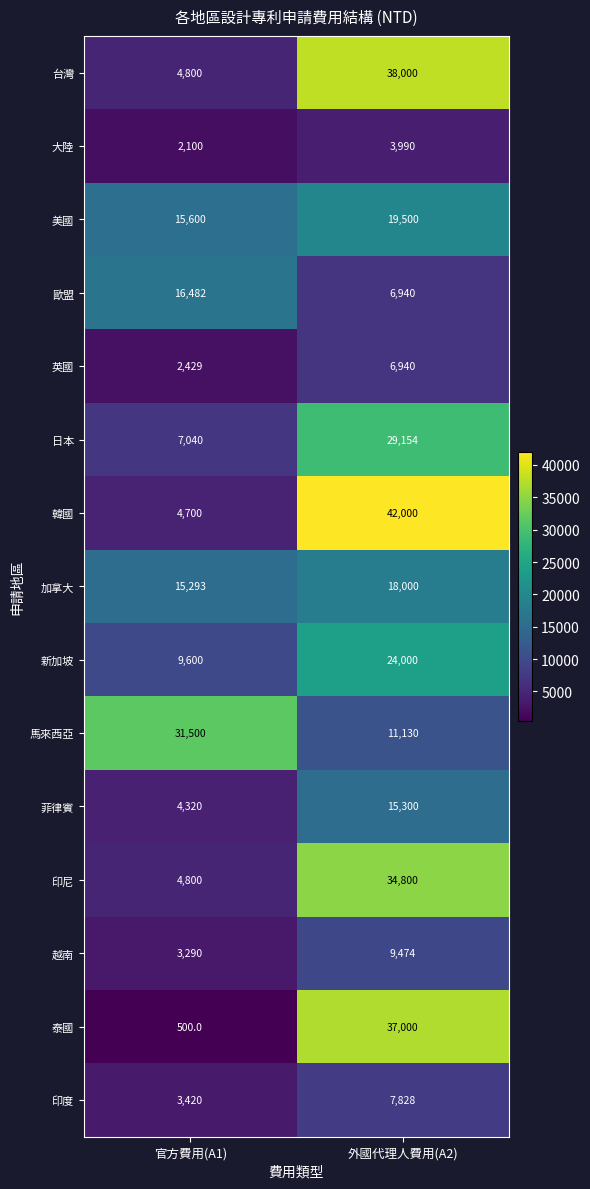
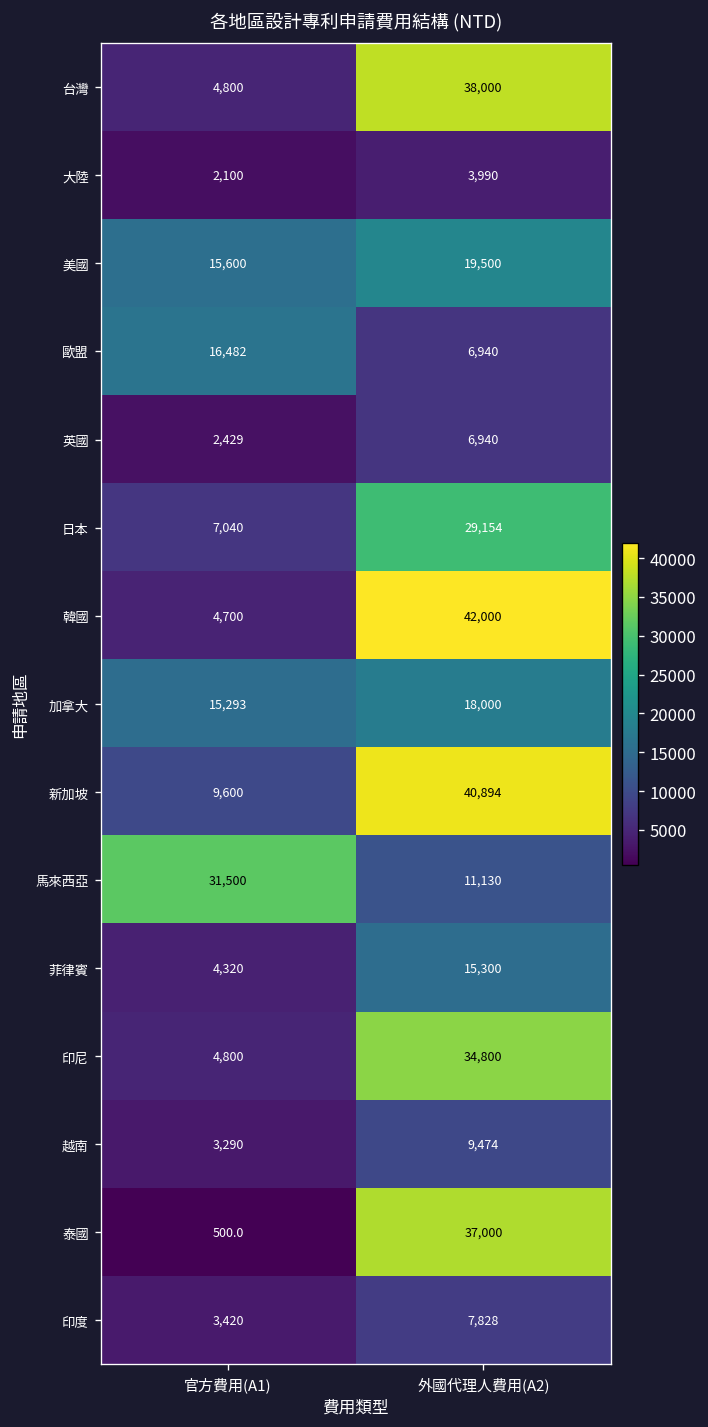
  {
    "台灣": {
      "官方費用(A1)": "4,800",
      "外國代理人費用(A2)": "38,000"
    },
    "大陸": {
      "官方費用(A1)": "2,100",
      "外國代理人費用(A2)": "3,990"
    },
    "美國": {
      "官方費用(A1)": "15,600",
      "外國代理人費用(A2)": "19,500"
    },
    "歐盟": {
      "官方費用(A1)": "16,482",
      "外國代理人費用(A2)": "6,940"
    },
    "英國": {
      "官方費用(A1)": "2,429",
      "外國代理人費用(A2)": "6,940"
    },
    "日本": {
      "官方費用(A1)": "7,040",
      "外國代理人費用(A2)": "29,154"
    },
    "韓國": {
      "官方費用(A1)": "4,700",
      "外國代理人費用(A2)": "42,000"
    },
    "加拿大": {
      "官方費用(A1)": "15,293",
      "外國代理人費用(A2)": "18,000"
    },
    "新加坡": {
      "官方費用(A1)": "9,600",
-     "外國代理人費用(A2)": "24,000"
+     "外國代理人費用(A2)": "40,894"
    },
    "馬來西亞": {
      "官方費用(A1)": "31,500",
      "外國代理人費用(A2)": "11,130"
    },
    "菲律賓": {
      "官方費用(A1)": "4,320",
      "外國代理人費用(A2)": "15,300"
    },
    "印尼": {
      "官方費用(A1)": "4,800",
      "外國代理人費用(A2)": "34,800"
    },
    "越南": {
      "官方費用(A1)": "3,290",
      "外國代理人費用(A2)": "9,474"
    },
    "泰國": {
      "官方費用(A1)": "500.0",
      "外國代理人費用(A2)": "37,000"
    },
    "印度": {
      "官方費用(A1)": "3,420",
      "外國代理人費用(A2)": "7,828"
    }
  }
